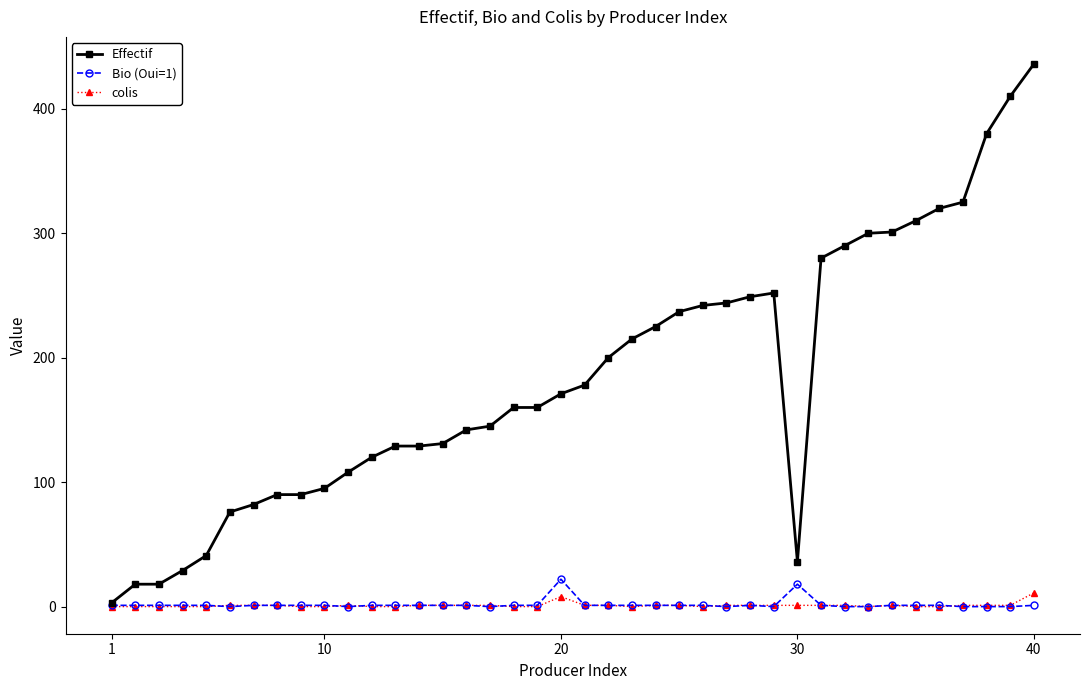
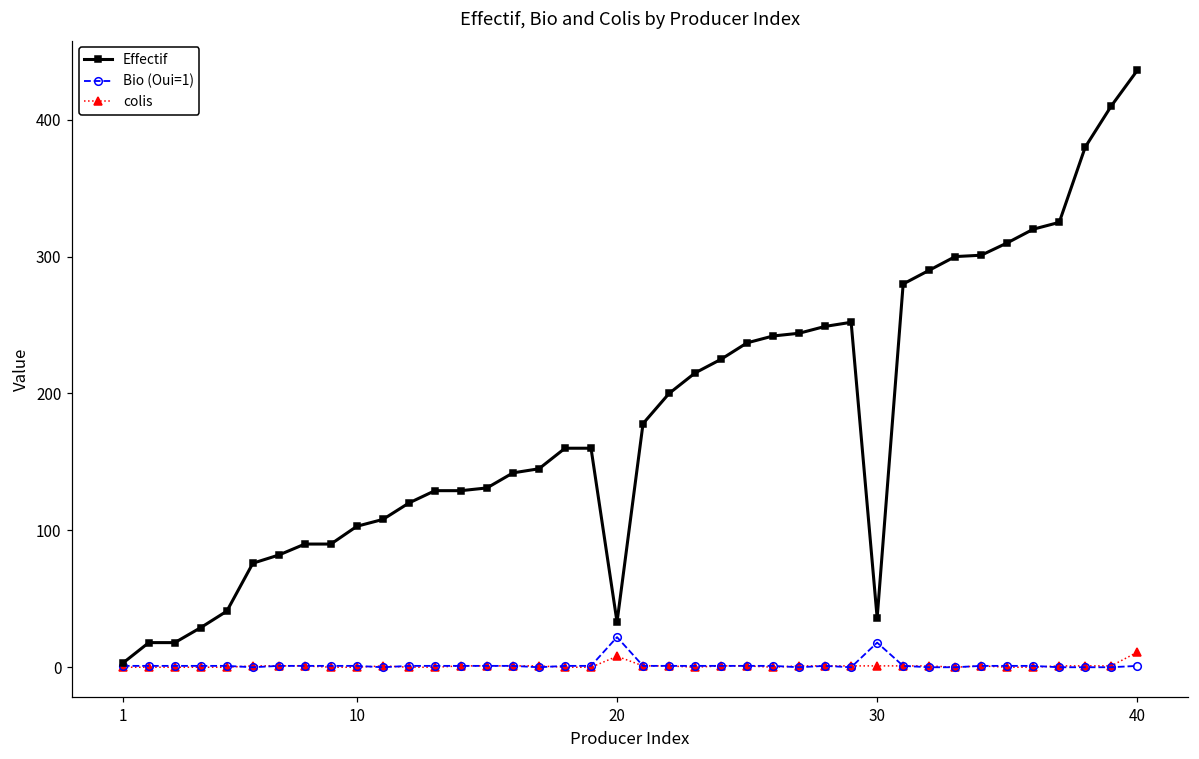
  {
    "Effectif": {
-     "10": 95,
-     "20": 171,
+     "10": 103,
+     "20": 33,
      "30": 36,
      "40": 436
    },
    "Bio (Oui=1)": {
      "20": 22,
      "30": 18,
      "40": 1
    },
    "colis": {
      "20": 8,
      "30": 1,
      "40": 11
    }
  }
